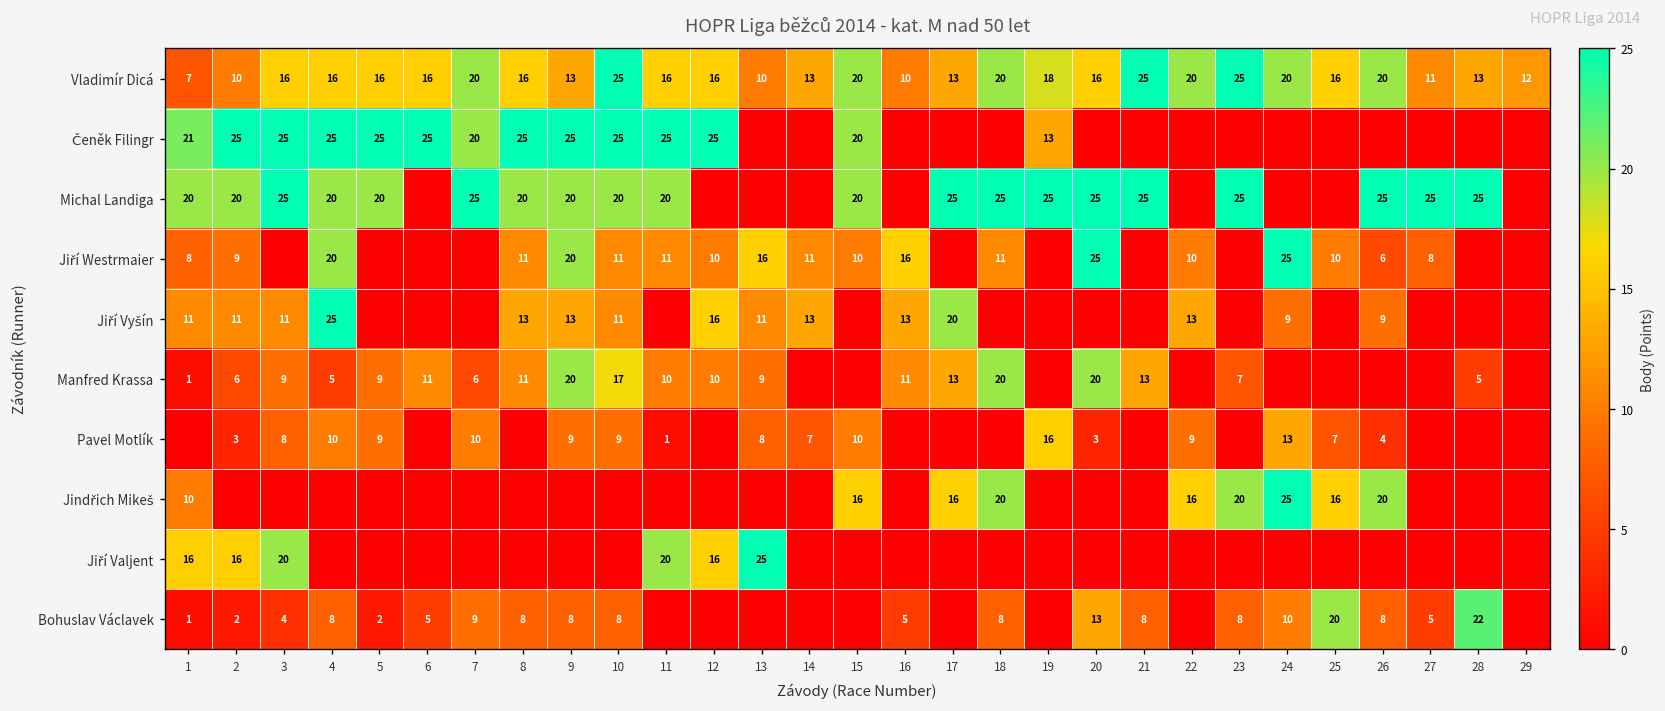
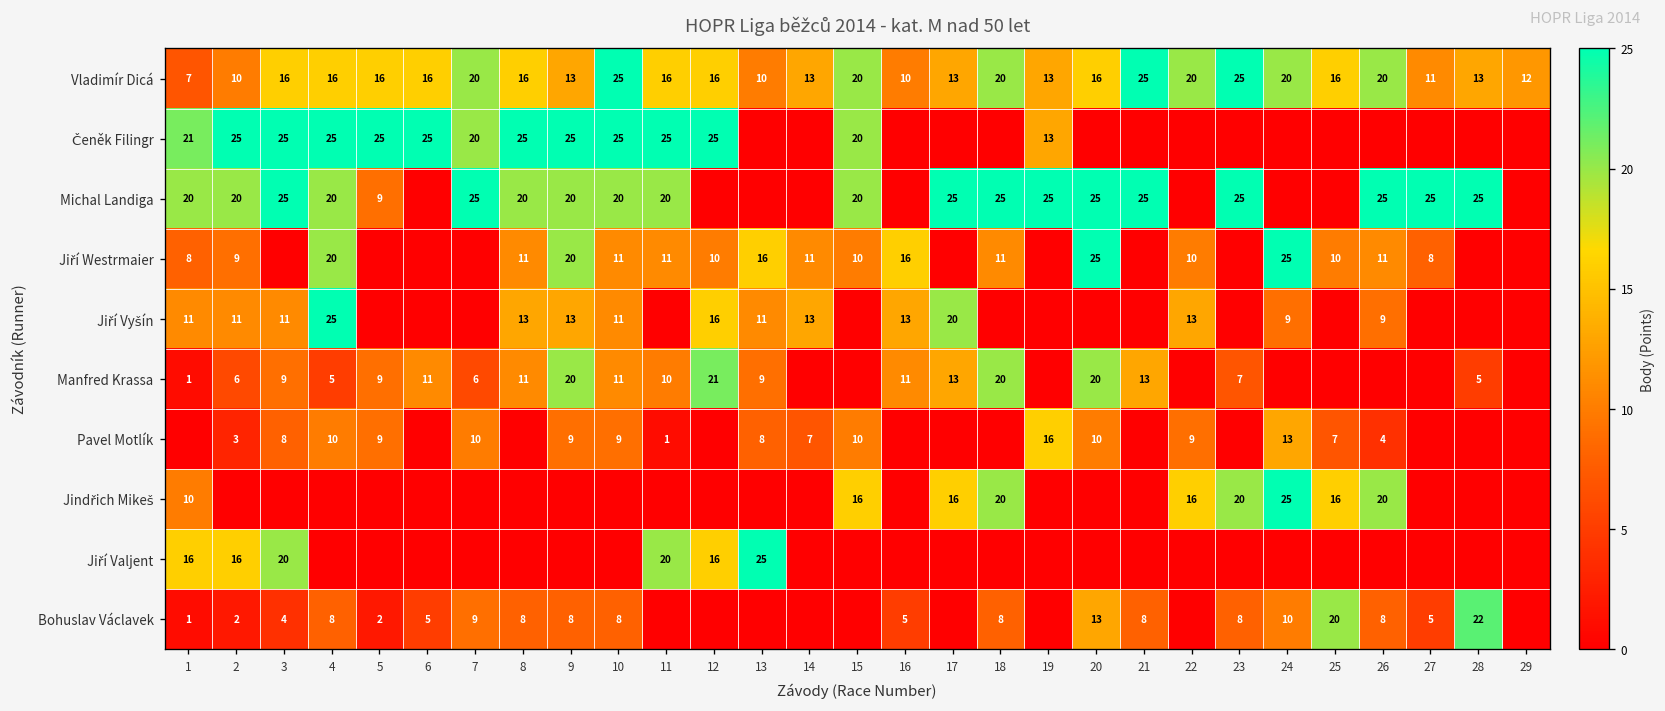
  {
    "Vladimír Dicá": {
      "1": 7,
      "2": 10,
      "3": 16,
      "4": 16,
      "5": 16,
      "6": 16,
      "7": 20,
      "8": 16,
      "9": 13,
      "10": 25,
      "11": 16,
      "12": 16,
      "13": 10,
      "14": 13,
      "15": 20,
      "16": 10,
      "17": 13,
      "18": 20,
-     "19": 18,
+     "19": 13,
      "20": 16,
      "21": 25,
      "22": 20,
      "23": 25,
      "24": 20,
      "25": 16,
      "26": 20,
      "27": 11,
      "28": 13,
      "29": 12
    },
    "Čeněk Filingr": {
      "1": 21,
      "2": 25,
      "3": 25,
      "4": 25,
      "5": 25,
      "6": 25,
      "7": 20,
      "8": 25,
      "9": 25,
      "10": 25,
      "11": 25,
      "12": 25,
      "15": 20,
      "19": 13
    },
    "Michal Landiga": {
      "1": 20,
      "2": 20,
      "3": 25,
      "4": 20,
-     "5": 20,
+     "5": 9,
      "7": 25,
      "8": 20,
      "9": 20,
      "10": 20,
      "11": 20,
      "15": 20,
      "17": 25,
      "18": 25,
      "19": 25,
      "20": 25,
      "21": 25,
      "23": 25,
      "26": 25,
      "27": 25,
      "28": 25
    },
    "Jiří Westrmaier": {
      "1": 8,
      "2": 9,
      "4": 20,
      "8": 11,
      "9": 20,
      "10": 11,
      "11": 11,
      "12": 10,
      "13": 16,
      "14": 11,
      "15": 10,
      "16": 16,
      "18": 11,
      "20": 25,
      "22": 10,
      "24": 25,
      "25": 10,
-     "26": 6,
+     "26": 11,
      "27": 8
    },
    "Jiří Vyšín": {
      "1": 11,
      "2": 11,
      "3": 11,
      "4": 25,
      "8": 13,
      "9": 13,
      "10": 11,
      "12": 16,
      "13": 11,
      "14": 13,
      "16": 13,
      "17": 20,
      "22": 13,
      "24": 9,
      "26": 9
    },
    "Manfred Krassa": {
      "1": 1,
      "2": 6,
      "3": 9,
      "4": 5,
      "5": 9,
      "6": 11,
      "7": 6,
      "8": 11,
      "9": 20,
-     "10": 17,
+     "10": 11,
      "11": 10,
-     "12": 10,
+     "12": 21,
      "13": 9,
      "16": 11,
      "17": 13,
      "18": 20,
      "20": 20,
      "21": 13,
      "23": 7,
      "28": 5
    },
    "Pavel Motlík": {
      "2": 3,
      "3": 8,
      "4": 10,
      "5": 9,
      "7": 10,
      "9": 9,
      "10": 9,
      "11": 1,
      "13": 8,
      "14": 7,
      "15": 10,
      "19": 16,
-     "20": 3,
+     "20": 10,
      "22": 9,
      "24": 13,
      "25": 7,
      "26": 4
    },
    "Jindřich Mikeš": {
      "1": 10,
      "15": 16,
      "17": 16,
      "18": 20,
      "22": 16,
      "23": 20,
      "24": 25,
      "25": 16,
      "26": 20
    },
    "Jiří Valjent": {
      "1": 16,
      "2": 16,
      "3": 20,
      "11": 20,
      "12": 16,
      "13": 25
    },
    "Bohuslav Václavek": {
      "1": 1,
      "2": 2,
      "3": 4,
      "4": 8,
      "5": 2,
      "6": 5,
      "7": 9,
      "8": 8,
      "9": 8,
      "10": 8,
      "16": 5,
      "18": 8,
      "20": 13,
      "21": 8,
      "23": 8,
      "24": 10,
      "25": 20,
      "26": 8,
      "27": 5,
      "28": 22
    }
  }
